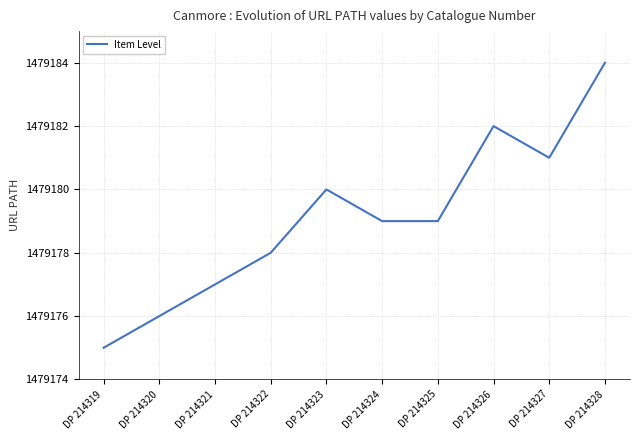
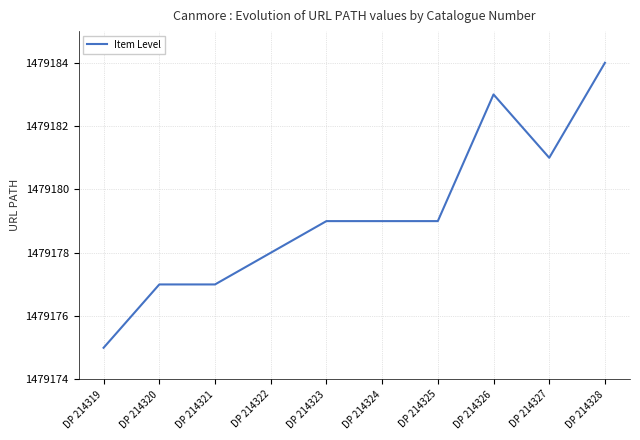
  {
    "DP 214319": 1479175,
-   "DP 214320": 1479176,
+   "DP 214320": 1479177,
    "DP 214321": 1479177,
    "DP 214322": 1479178,
-   "DP 214323": 1479180,
+   "DP 214323": 1479179,
    "DP 214324": 1479179,
    "DP 214325": 1479179,
-   "DP 214326": 1479182,
+   "DP 214326": 1479183,
    "DP 214327": 1479181,
    "DP 214328": 1479184
  }
